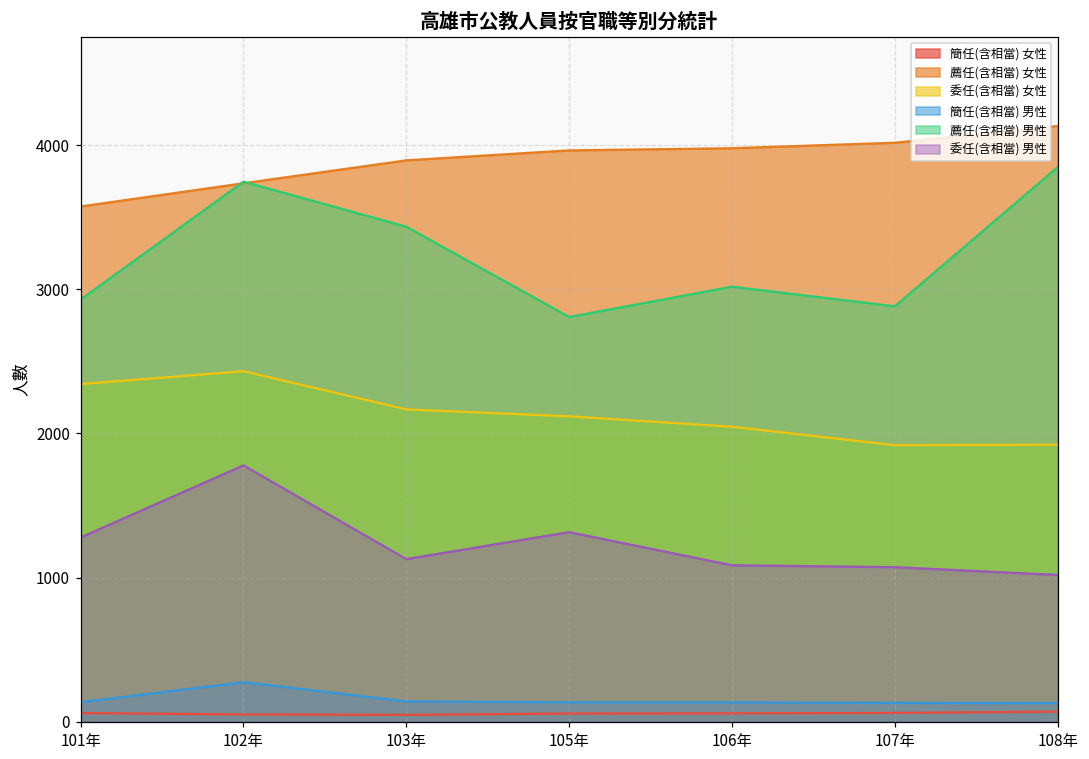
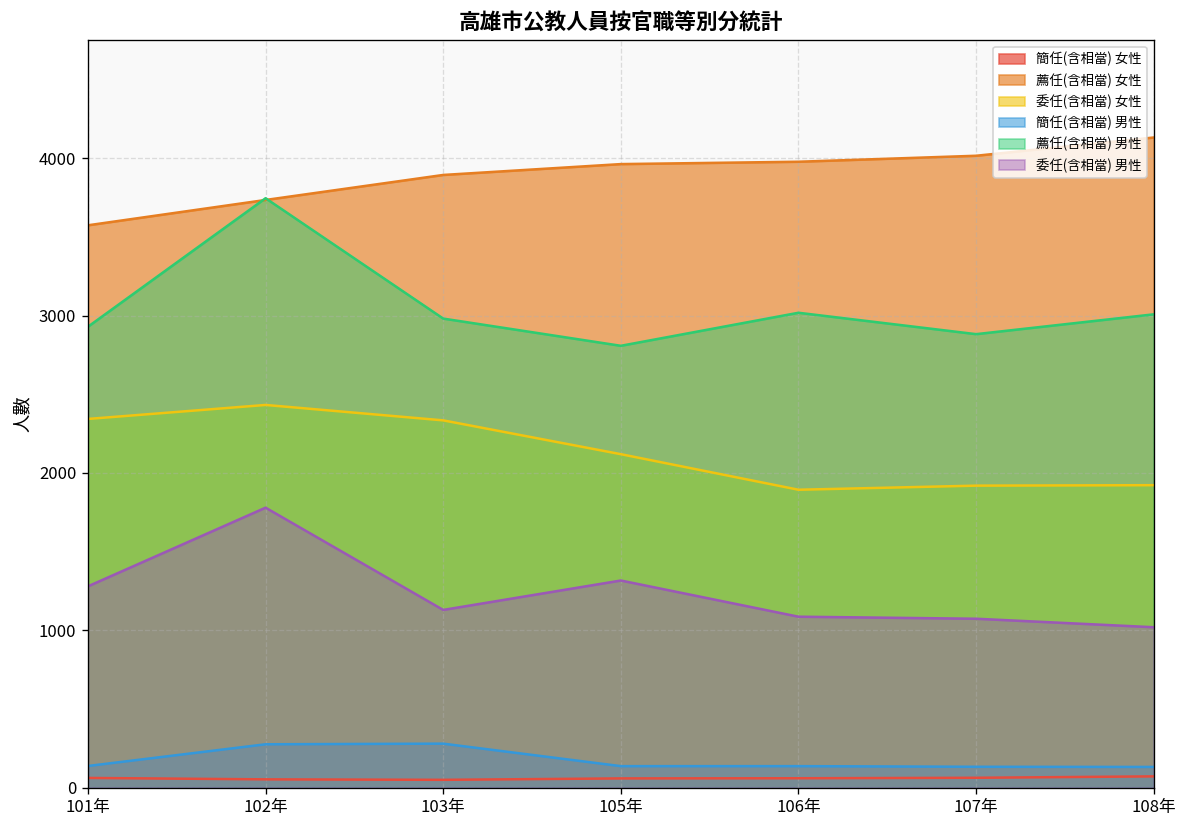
  {
    "委任(含相當) 女性": {
      "101年": 2340,
      "102年": 2430,
-     "103年": 2170,
+     "103年": 2330,
      "105年": 2120,
-     "106年": 2050,
+     "106年": 1890,
      "107年": 1920,
      "108年": 1920
    },
    "簡任(含相當) 男性": {
      "101年": 140,
      "102年": 280,
-     "103年": 140,
+     "103年": 280,
      "105年": 140,
      "106年": 140,
      "107年": 130,
      "108年": 130
    },
    "薦任(含相當) 男性": {
      "101年": 2930,
-     "103年": 3430,
+     "103年": 2980,
      "105年": 2810,
      "106年": 3020,
      "107年": 2880,
-     "108年": 3850
+     "108年": 3010
    },
    "委任(含相當) 男性": {
      "101年": 1280,
      "102年": 1780,
      "103年": 1130,
      "105年": 1320,
      "106年": 1090,
      "107年": 1070,
      "108年": 1020
    }
  }
